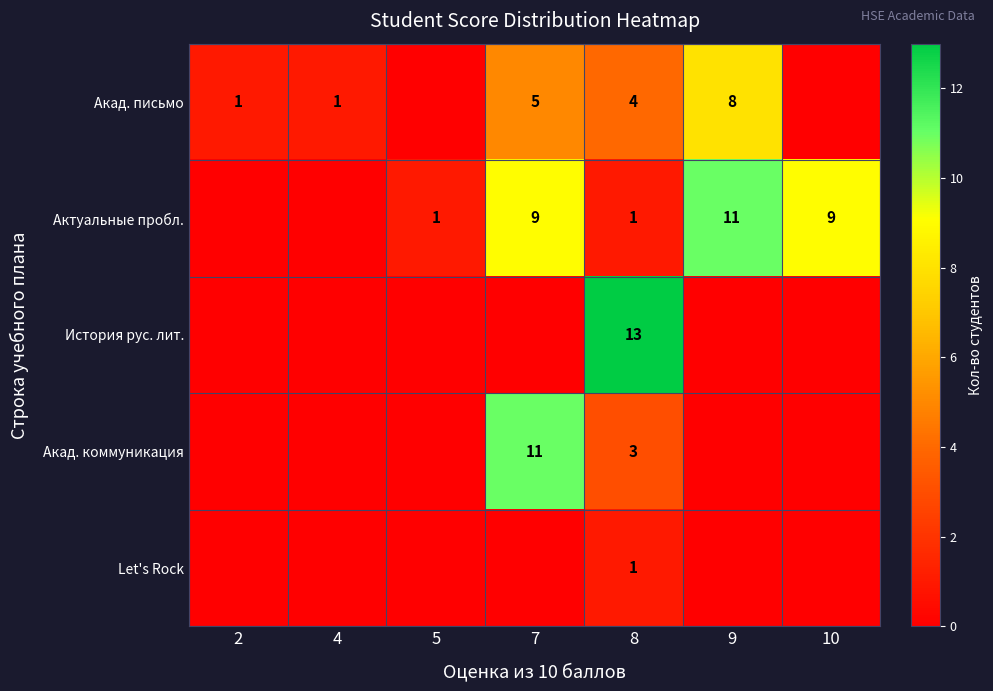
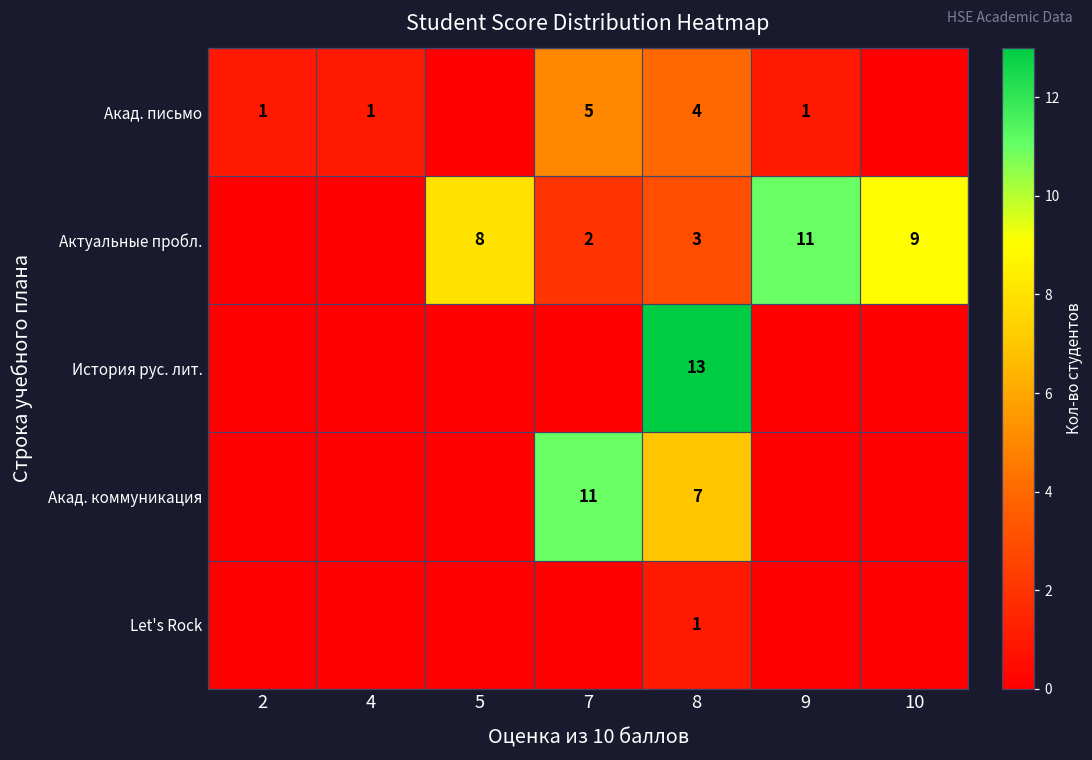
  {
    "Акад. письмо": {
      "2": 1,
      "4": 1,
      "7": 5,
      "8": 4,
-     "9": 8
+     "9": 1
    },
    "Актуальные пробл.": {
-     "5": 1,
-     "7": 9,
-     "8": 1,
+     "5": 8,
+     "7": 2,
+     "8": 3,
      "9": 11,
      "10": 9
    },
    "История рус. лит.": {
      "8": 13
    },
    "Акад. коммуникация": {
      "7": 11,
-     "8": 3
+     "8": 7
    },
    "Let's Rock": {
      "8": 1
    }
  }
